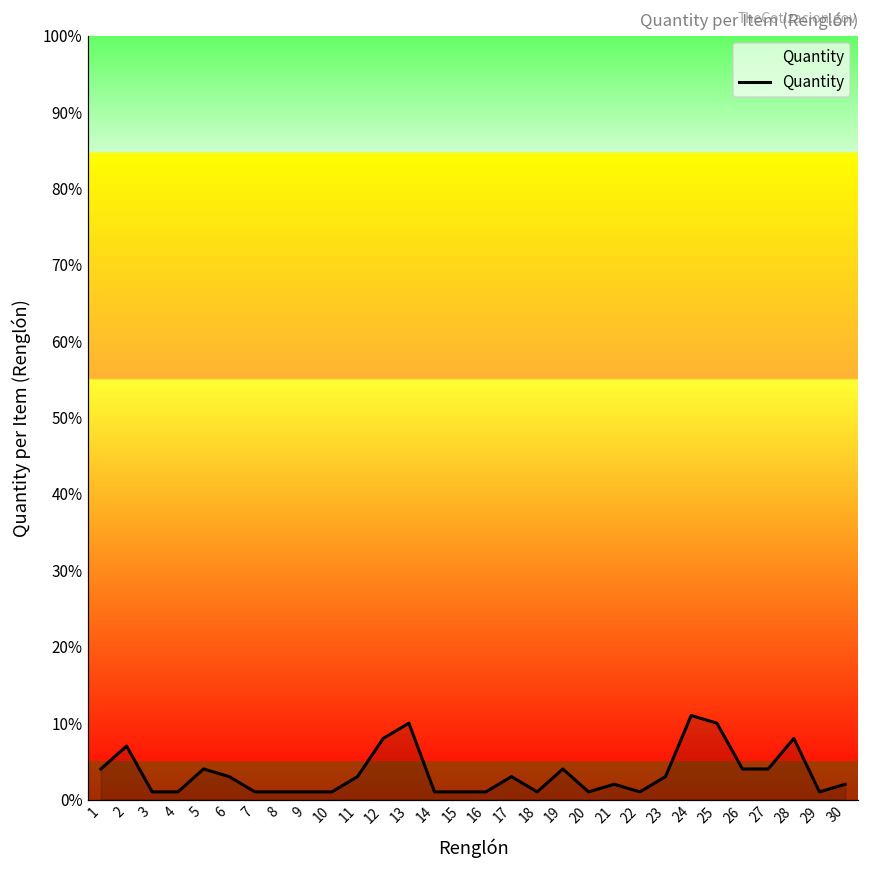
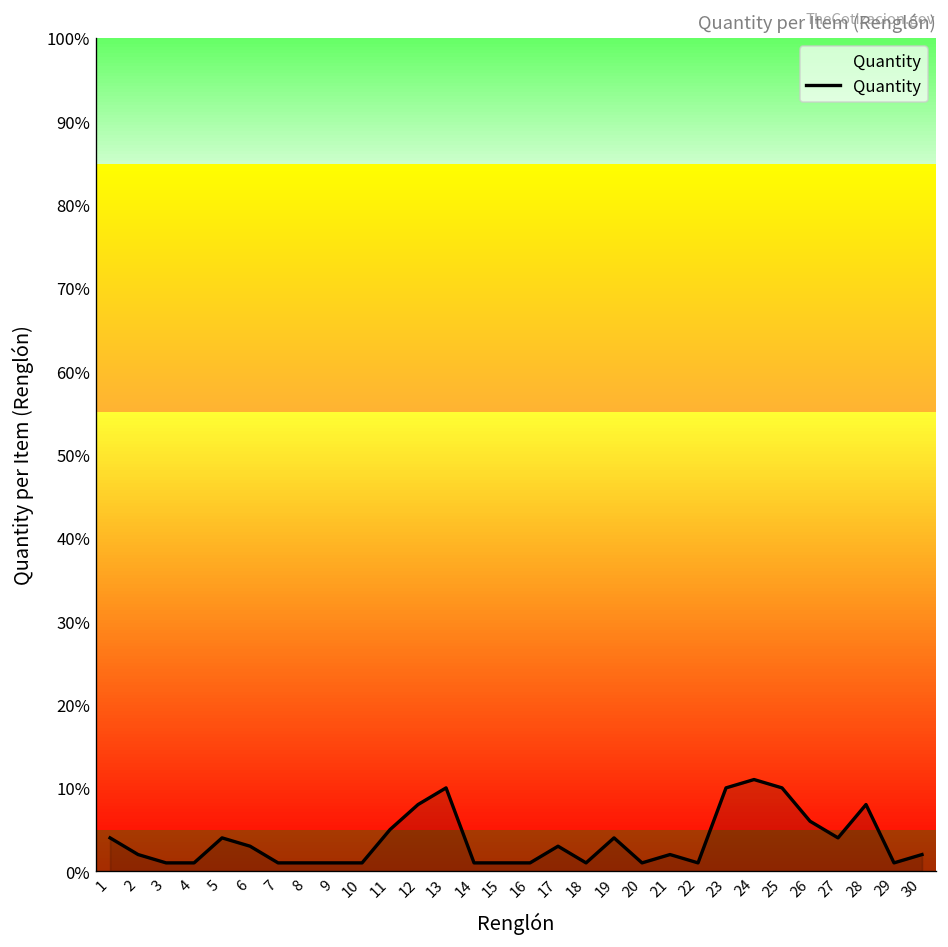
  {
    "1": "4%",
-   "2": "7%",
+   "2": "2%",
    "3": "1%",
    "4": "1%",
    "5": "4%",
    "6": "3%",
    "7": "1%",
    "8": "1%",
    "9": "1%",
    "10": "1%",
-   "11": "3%",
+   "11": "5%",
    "12": "8%",
    "13": "10%",
    "14": "1%",
    "15": "1%",
    "16": "1%",
    "17": "3%",
    "18": "1%",
    "19": "4%",
    "20": "1%",
    "21": "2%",
    "22": "1%",
-   "23": "3%",
+   "23": "10%",
    "24": "11%",
    "25": "10%",
-   "26": "4%",
+   "26": "6%",
    "27": "4%",
    "28": "8%",
    "29": "1%",
    "30": "2%"
  }
